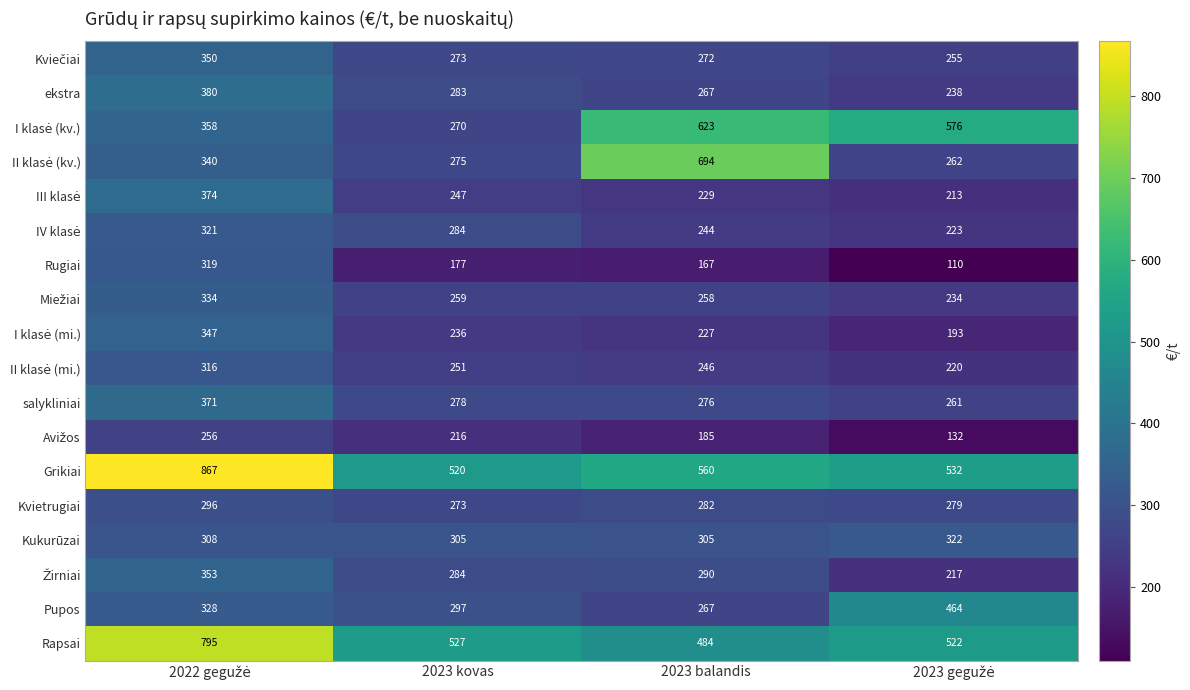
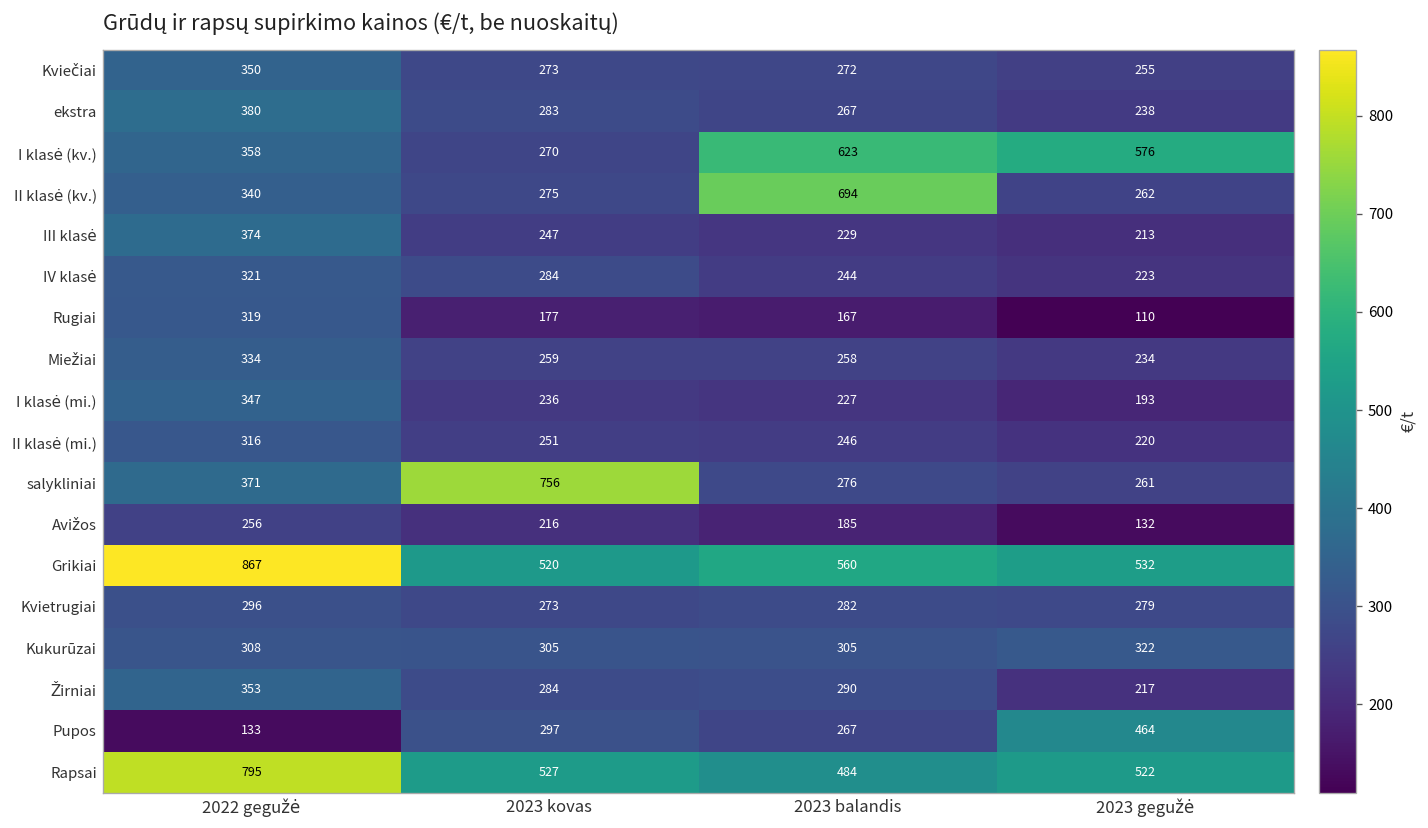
  {
    "Kviečiai": {
      "2022 gegužė": 350,
      "2023 kovas": 273,
      "2023 balandis": 272,
      "2023 gegužė": 255
    },
    "ekstra": {
      "2022 gegužė": 380,
      "2023 kovas": 283,
      "2023 balandis": 267,
      "2023 gegužė": 238
    },
    "I klasė (kv.)": {
      "2022 gegužė": 358,
      "2023 kovas": 270,
      "2023 balandis": 623,
      "2023 gegužė": 576
    },
    "II klasė (kv.)": {
      "2022 gegužė": 340,
      "2023 kovas": 275,
      "2023 balandis": 694,
      "2023 gegužė": 262
    },
    "III klasė": {
      "2022 gegužė": 374,
      "2023 kovas": 247,
      "2023 balandis": 229,
      "2023 gegužė": 213
    },
    "IV klasė": {
      "2022 gegužė": 321,
      "2023 kovas": 284,
      "2023 balandis": 244,
      "2023 gegužė": 223
    },
    "Rugiai": {
      "2022 gegužė": 319,
      "2023 kovas": 177,
      "2023 balandis": 167,
      "2023 gegužė": 110
    },
    "Miežiai": {
      "2022 gegužė": 334,
      "2023 kovas": 259,
      "2023 balandis": 258,
      "2023 gegužė": 234
    },
    "I klasė (mi.)": {
      "2022 gegužė": 347,
      "2023 kovas": 236,
      "2023 balandis": 227,
      "2023 gegužė": 193
    },
    "II klasė (mi.)": {
      "2022 gegužė": 316,
      "2023 kovas": 251,
      "2023 balandis": 246,
      "2023 gegužė": 220
    },
    "salykliniai": {
      "2022 gegužė": 371,
-     "2023 kovas": 278,
+     "2023 kovas": 756,
      "2023 balandis": 276,
      "2023 gegužė": 261
    },
    "Avižos": {
      "2022 gegužė": 256,
      "2023 kovas": 216,
      "2023 balandis": 185,
      "2023 gegužė": 132
    },
    "Grikiai": {
      "2022 gegužė": 867,
      "2023 kovas": 520,
      "2023 balandis": 560,
      "2023 gegužė": 532
    },
    "Kvietrugiai": {
      "2022 gegužė": 296,
      "2023 kovas": 273,
      "2023 balandis": 282,
      "2023 gegužė": 279
    },
    "Kukurūzai": {
      "2022 gegužė": 308,
      "2023 kovas": 305,
      "2023 balandis": 305,
      "2023 gegužė": 322
    },
    "Žirniai": {
      "2022 gegužė": 353,
      "2023 kovas": 284,
      "2023 balandis": 290,
      "2023 gegužė": 217
    },
    "Pupos": {
-     "2022 gegužė": 328,
+     "2022 gegužė": 133,
      "2023 kovas": 297,
      "2023 balandis": 267,
      "2023 gegužė": 464
    },
    "Rapsai": {
      "2022 gegužė": 795,
      "2023 kovas": 527,
      "2023 balandis": 484,
      "2023 gegužė": 522
    }
  }
